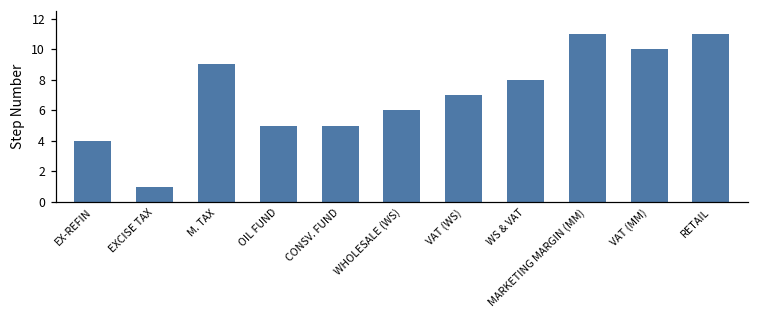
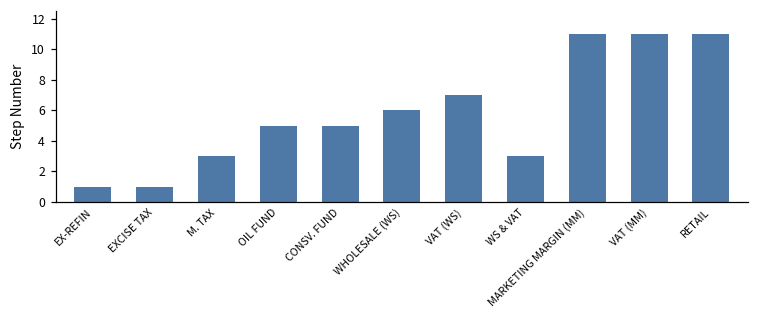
  {
-   "EX-REFIN": 4,
+   "EX-REFIN": 1,
    "EXCISE TAX": 1,
-   "M. TAX": 9,
+   "M. TAX": 3,
    "OIL FUND": 5,
    "CONSV. FUND": 5,
    "WHOLESALE (WS)": 6,
    "VAT (WS)": 7,
-   "WS & VAT": 8,
+   "WS & VAT": 3,
    "MARKETING MARGIN (MM)": 11,
-   "VAT (MM)": 10,
+   "VAT (MM)": 11,
    "RETAIL": 11
  }
